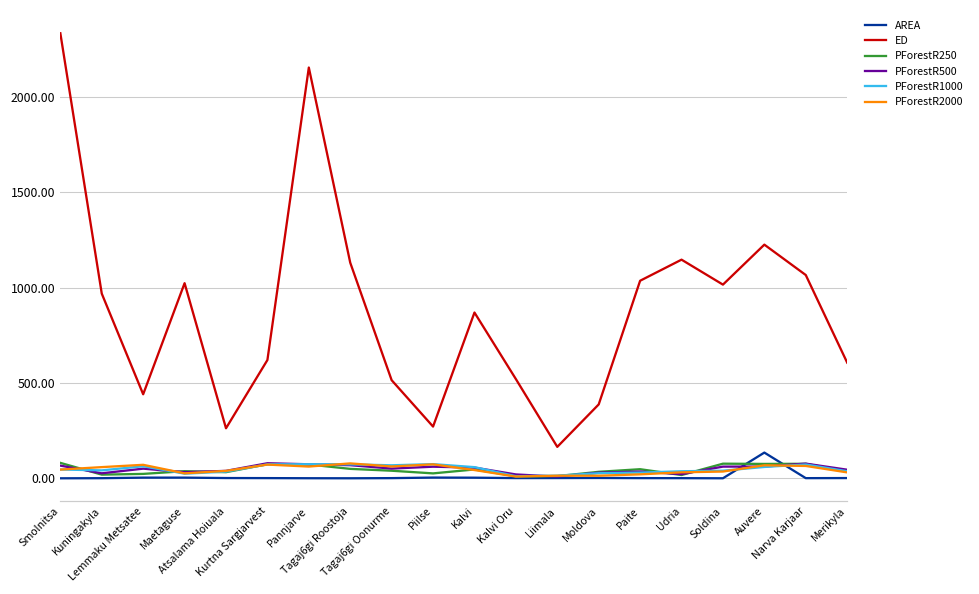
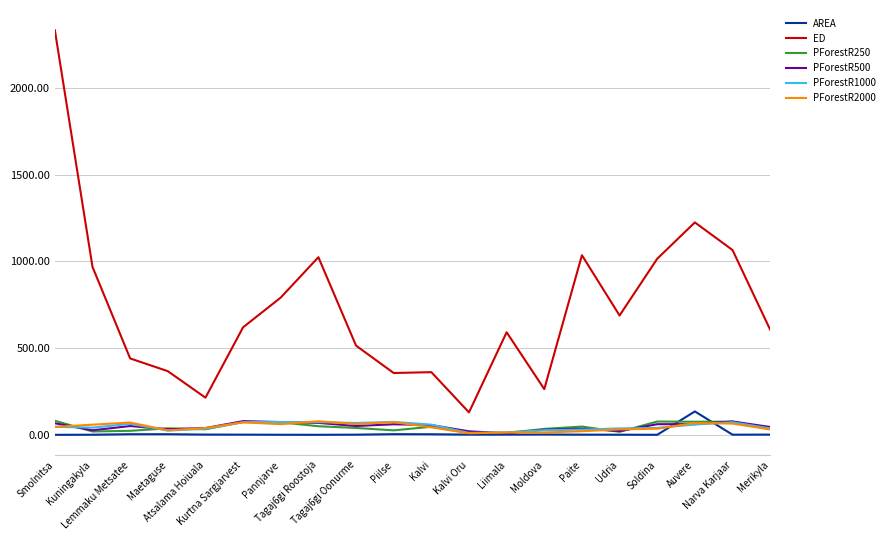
  {
    "AREA": {
      "Smolnitsa": 0,
      "Kuningakyla": 0,
      "Lemmaku Metsatee": 0,
      "Maetaguse": 0,
      "Atsalama Hoiuala": 0,
      "Kurtna Sargjarvest": 0,
      "Pannjarve": 0,
      "Tagaj6gi Roostoja": 0,
      "Tagaj6gi Oonurme": 0,
      "Piilse": 0,
      "Kalvi": 0,
      "Paite": 0,
      "Udria": 0,
      "Soldina": 0,
      "Auvere": 130,
      "Narva Karjaar": 0,
      "Merikyla": 0
    },
    "ED": {
      "Smolnitsa": 2330,
      "Kuningakyla": 970,
      "Lemmaku Metsatee": 440,
-     "Maetaguse": 1020,
-     "Atsalama Hoiuala": 260,
+     "Maetaguse": 370,
+     "Atsalama Hoiuala": 210,
      "Kurtna Sargjarvest": 620,
-     "Pannjarve": 2150,
-     "Tagaj6gi Roostoja": 1130,
+     "Pannjarve": 790,
+     "Tagaj6gi Roostoja": 1020,
      "Tagaj6gi Oonurme": 510,
-     "Piilse": 270,
-     "Kalvi": 870,
-     "Kalvi Oru": 520,
-     "Liimala": 160,
-     "Moldova": 390,
+     "Piilse": 360,
+     "Kalvi": 360,
+     "Kalvi Oru": 130,
+     "Liimala": 590,
+     "Moldova": 260,
      "Paite": 1040,
-     "Udria": 1150,
+     "Udria": 690,
      "Soldina": 1020,
      "Auvere": 1230,
      "Narva Karjaar": 1070,
      "Merikyla": 610
    },
    "PForestR250": {
      "Lemmaku Metsatee": 20,
      "Tagaj6gi Roostoja": 50,
      "Piilse": 30,
      "Soldina": 80
    },
    "PForestR500": {
      "Soldina": 60
    },
    "PForestR1000": {
      "Kuningakyla": 40
    },
    "PForestR2000": {
      "Kuningakyla": 60
    }
  }
